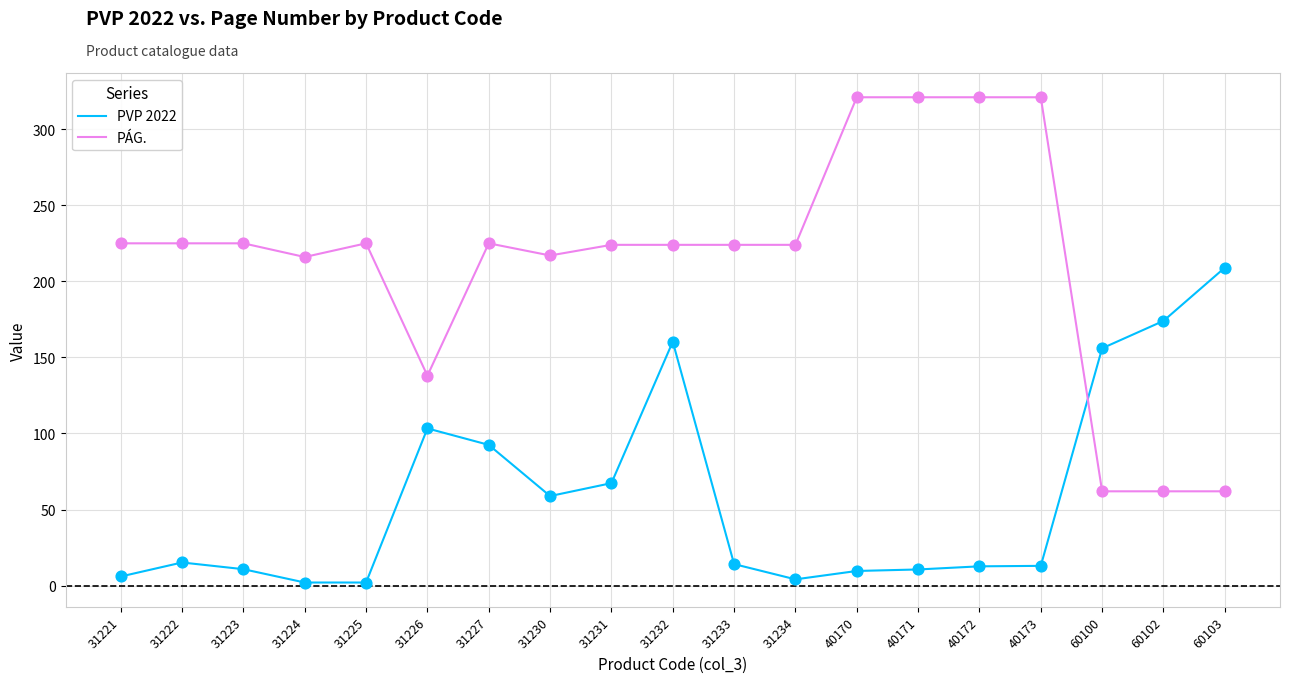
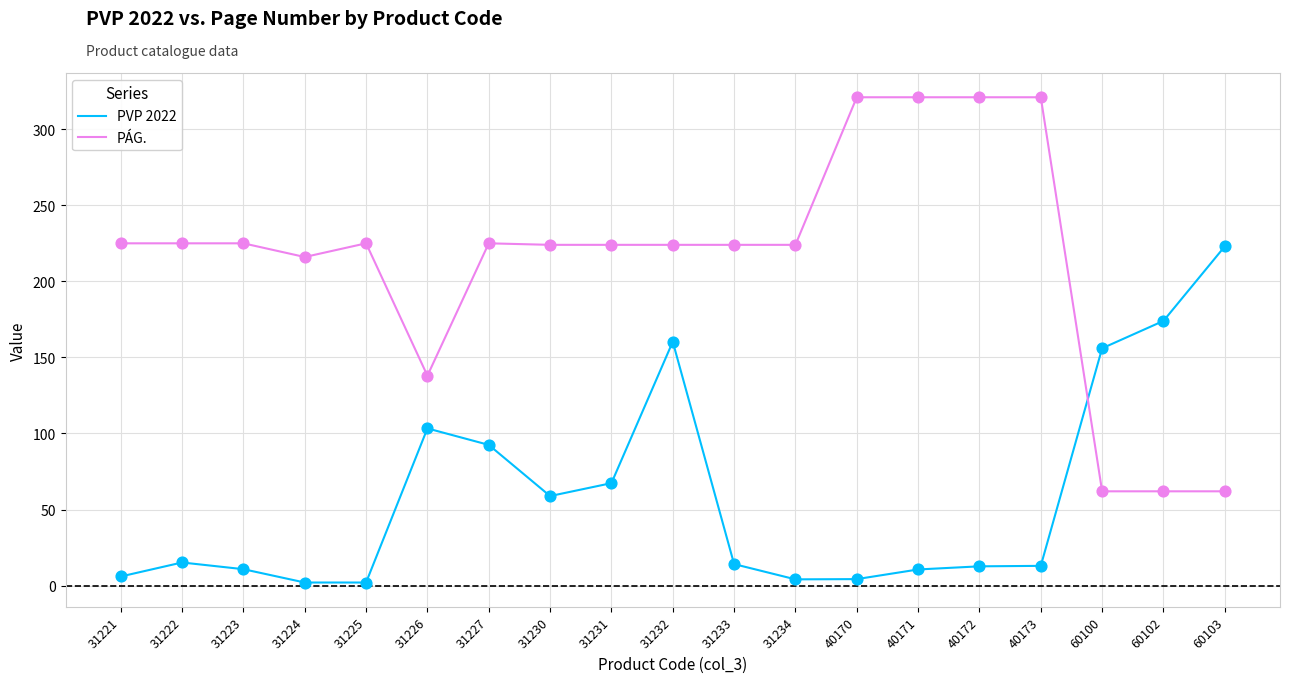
  {
    "PVP 2022": {
      "31221": 6,
      "31222": 15,
      "31223": 11,
      "31224": 2,
      "31225": 2,
      "31226": 103,
      "31227": 93,
      "31230": 59,
      "31231": 67,
      "31232": 160,
      "31233": 14,
      "31234": 4,
-     "40170": 10,
+     "40170": 4,
      "40171": 11,
      "40172": 13,
      "40173": 13,
      "60100": 156,
      "60102": 174,
-     "60103": 209
+     "60103": 223
    },
    "PÁG.": {
      "31221": 225,
      "31222": 225,
      "31223": 225,
      "31224": 216,
      "31225": 225,
      "31226": 138,
      "31227": 225,
-     "31230": 217,
+     "31230": 224,
      "31231": 224,
      "31232": 224,
      "31233": 224,
      "31234": 224,
      "40170": 321,
      "40171": 321,
      "40172": 321,
      "40173": 321,
      "60100": 62,
      "60102": 62,
      "60103": 62
    }
  }
